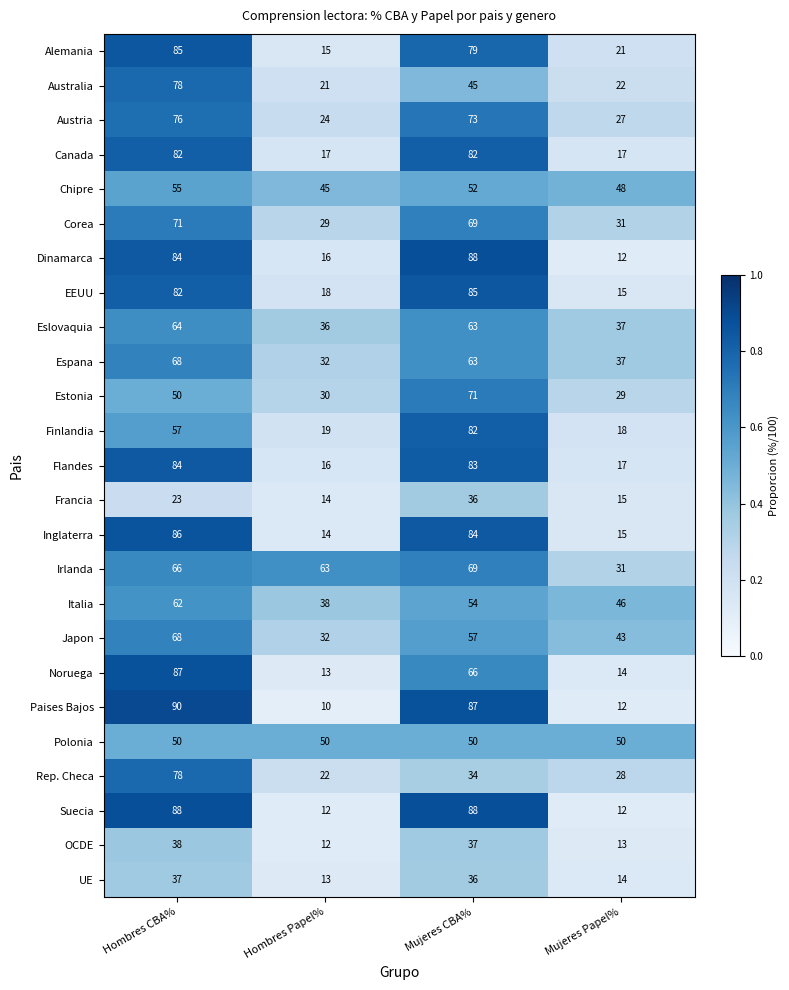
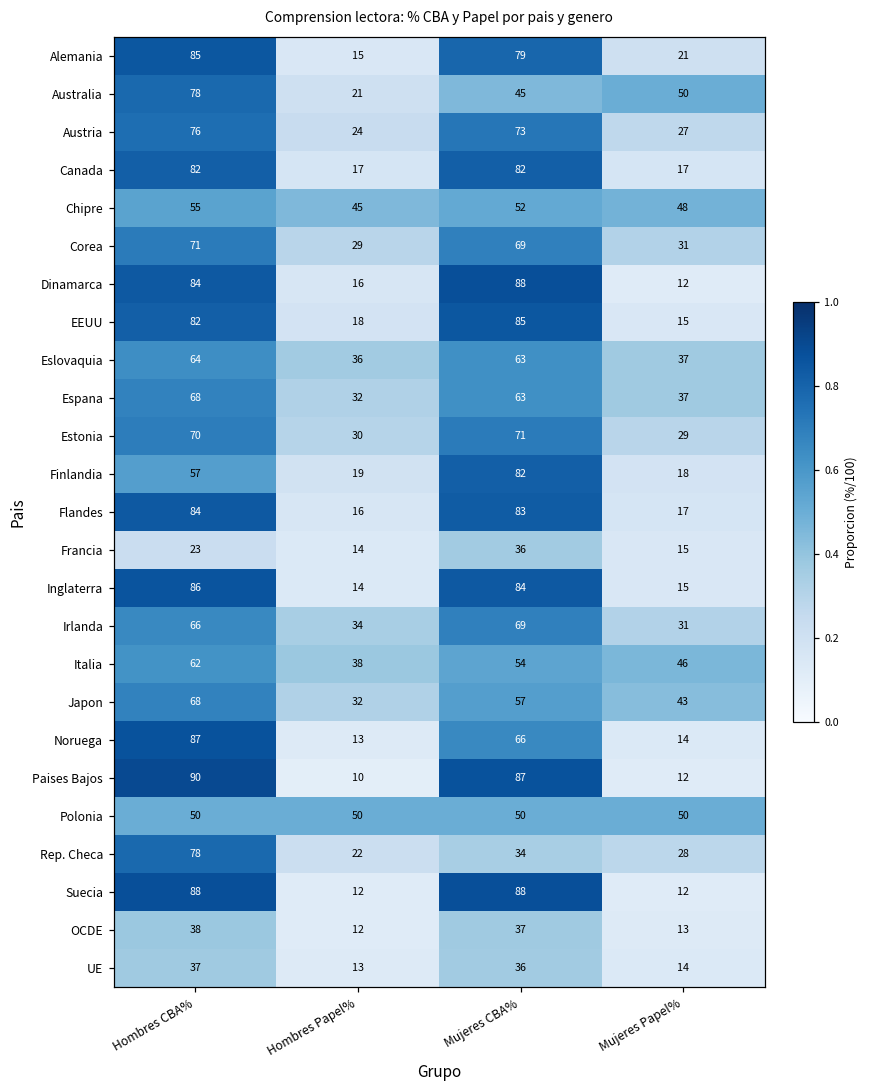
  {
    "Alemania": {
      "Hombres CBA%": 85,
      "Hombres Papel%": 15,
      "Mujeres CBA%": 79,
      "Mujeres Papel%": 21
    },
    "Australia": {
      "Hombres CBA%": 78,
      "Hombres Papel%": 21,
      "Mujeres CBA%": 45,
-     "Mujeres Papel%": 22
+     "Mujeres Papel%": 50
    },
    "Austria": {
      "Hombres CBA%": 76,
      "Hombres Papel%": 24,
      "Mujeres CBA%": 73,
      "Mujeres Papel%": 27
    },
    "Canada": {
      "Hombres CBA%": 82,
      "Hombres Papel%": 17,
      "Mujeres CBA%": 82,
      "Mujeres Papel%": 17
    },
    "Chipre": {
      "Hombres CBA%": 55,
      "Hombres Papel%": 45,
      "Mujeres CBA%": 52,
      "Mujeres Papel%": 48
    },
    "Corea": {
      "Hombres CBA%": 71,
      "Hombres Papel%": 29,
      "Mujeres CBA%": 69,
      "Mujeres Papel%": 31
    },
    "Dinamarca": {
      "Hombres CBA%": 84,
      "Hombres Papel%": 16,
      "Mujeres CBA%": 88,
      "Mujeres Papel%": 12
    },
    "EEUU": {
      "Hombres CBA%": 82,
      "Hombres Papel%": 18,
      "Mujeres CBA%": 85,
      "Mujeres Papel%": 15
    },
    "Eslovaquia": {
      "Hombres CBA%": 64,
      "Hombres Papel%": 36,
      "Mujeres CBA%": 63,
      "Mujeres Papel%": 37
    },
    "Espana": {
      "Hombres CBA%": 68,
      "Hombres Papel%": 32,
      "Mujeres CBA%": 63,
      "Mujeres Papel%": 37
    },
    "Estonia": {
-     "Hombres CBA%": 50,
+     "Hombres CBA%": 70,
      "Hombres Papel%": 30,
      "Mujeres CBA%": 71,
      "Mujeres Papel%": 29
    },
    "Finlandia": {
      "Hombres CBA%": 57,
      "Hombres Papel%": 19,
      "Mujeres CBA%": 82,
      "Mujeres Papel%": 18
    },
    "Flandes": {
      "Hombres CBA%": 84,
      "Hombres Papel%": 16,
      "Mujeres CBA%": 83,
      "Mujeres Papel%": 17
    },
    "Francia": {
      "Hombres CBA%": 23,
      "Hombres Papel%": 14,
      "Mujeres CBA%": 36,
      "Mujeres Papel%": 15
    },
    "Inglaterra": {
      "Hombres CBA%": 86,
      "Hombres Papel%": 14,
      "Mujeres CBA%": 84,
      "Mujeres Papel%": 15
    },
    "Irlanda": {
      "Hombres CBA%": 66,
-     "Hombres Papel%": 63,
+     "Hombres Papel%": 34,
      "Mujeres CBA%": 69,
      "Mujeres Papel%": 31
    },
    "Italia": {
      "Hombres CBA%": 62,
      "Hombres Papel%": 38,
      "Mujeres CBA%": 54,
      "Mujeres Papel%": 46
    },
    "Japon": {
      "Hombres CBA%": 68,
      "Hombres Papel%": 32,
      "Mujeres CBA%": 57,
      "Mujeres Papel%": 43
    },
    "Noruega": {
      "Hombres CBA%": 87,
      "Hombres Papel%": 13,
      "Mujeres CBA%": 66,
      "Mujeres Papel%": 14
    },
    "Paises Bajos": {
      "Hombres CBA%": 90,
      "Hombres Papel%": 10,
      "Mujeres CBA%": 87,
      "Mujeres Papel%": 12
    },
    "Polonia": {
      "Hombres CBA%": 50,
      "Hombres Papel%": 50,
      "Mujeres CBA%": 50,
      "Mujeres Papel%": 50
    },
    "Rep. Checa": {
      "Hombres CBA%": 78,
      "Hombres Papel%": 22,
      "Mujeres CBA%": 34,
      "Mujeres Papel%": 28
    },
    "Suecia": {
      "Hombres CBA%": 88,
      "Hombres Papel%": 12,
      "Mujeres CBA%": 88,
      "Mujeres Papel%": 12
    },
    "OCDE": {
      "Hombres CBA%": 38,
      "Hombres Papel%": 12,
      "Mujeres CBA%": 37,
      "Mujeres Papel%": 13
    },
    "UE": {
      "Hombres CBA%": 37,
      "Hombres Papel%": 13,
      "Mujeres CBA%": 36,
      "Mujeres Papel%": 14
    }
  }
